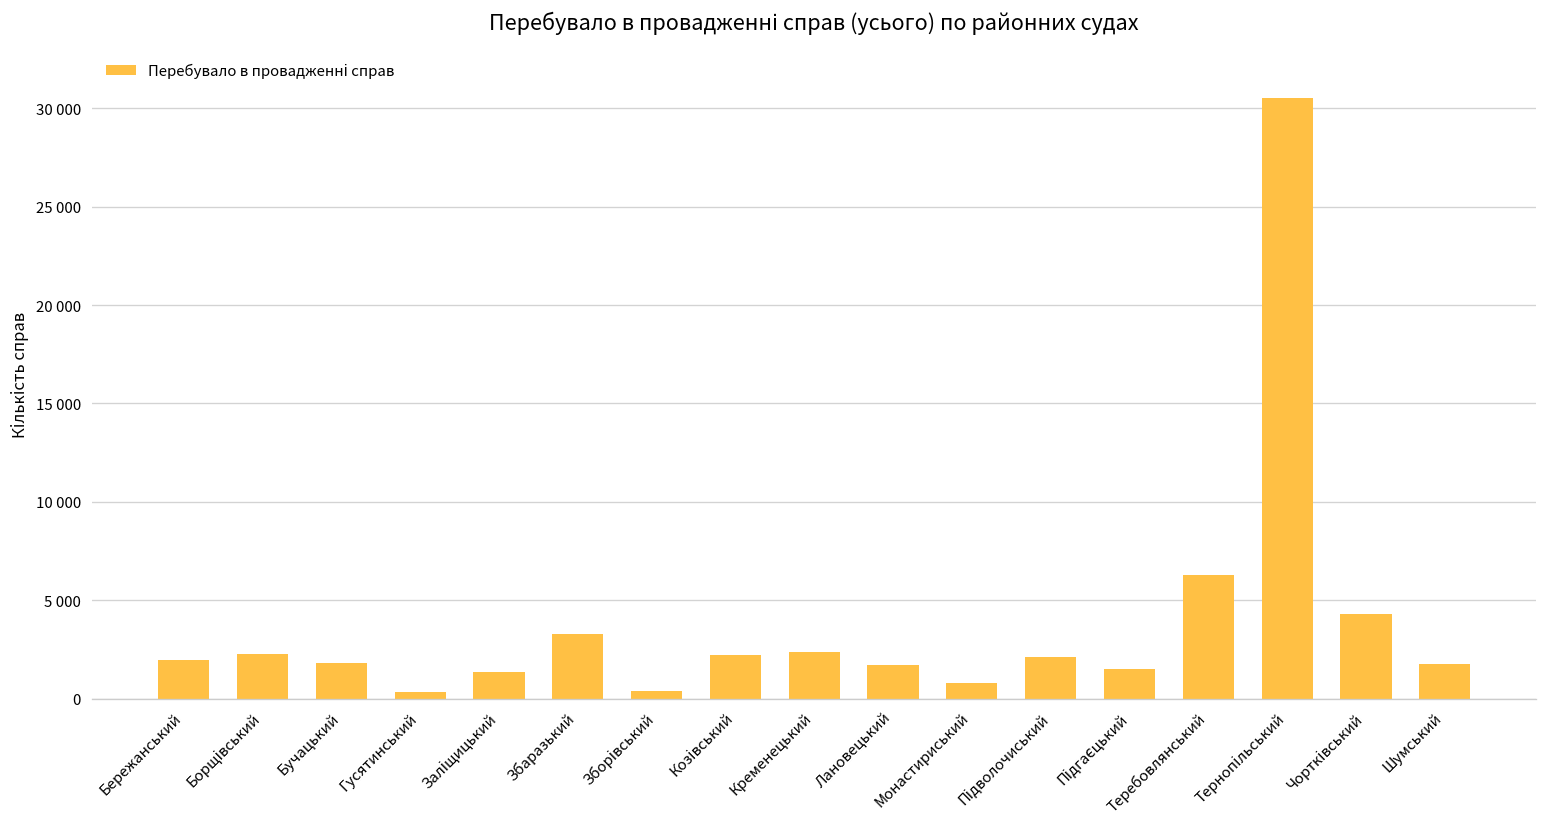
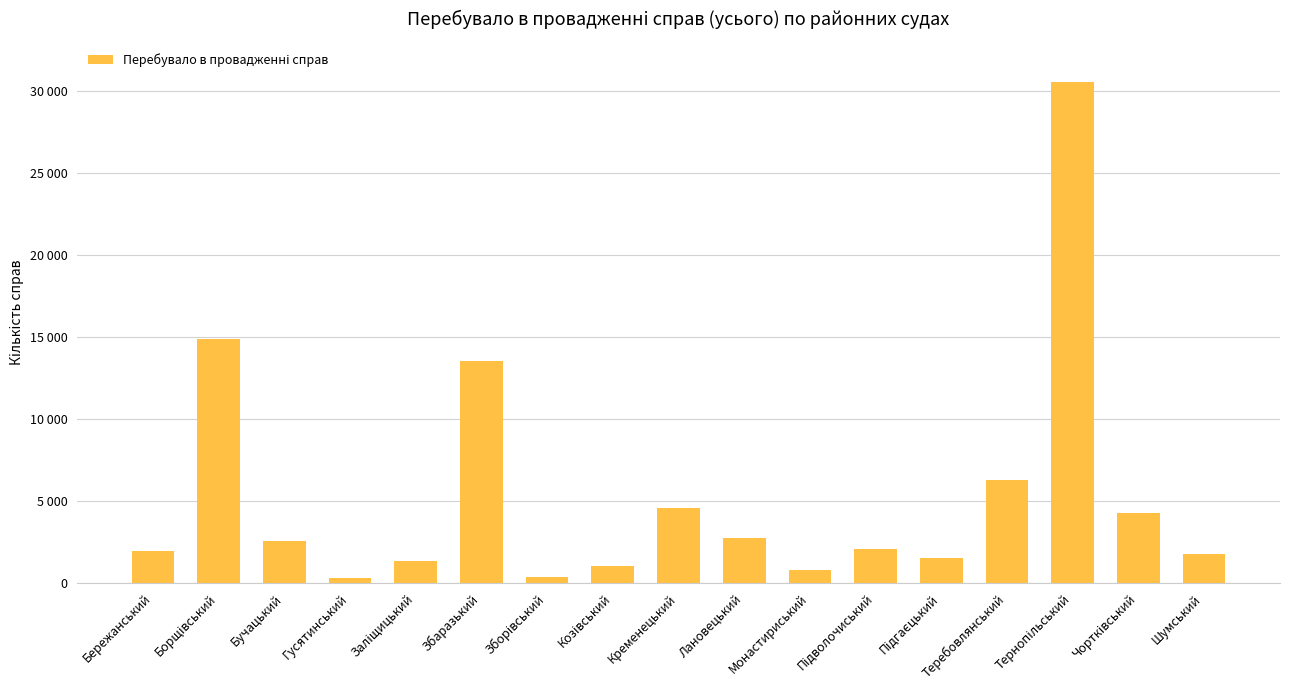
  {
    "Бережанський": 1900,
-   "Борщівський": 2300,
-   "Бучацький": 1800,
+   "Борщівський": 14900,
+   "Бучацький": 2500,
    "Гусятинський": 300,
    "Заліщицький": 1400,
-   "Збаразький": 3300,
+   "Збаразький": 13500,
    "Зборівський": 400,
-   "Козівський": 2200,
-   "Кременецький": 2400,
-   "Лановецький": 1700,
+   "Козівський": 1100,
+   "Кременецький": 4600,
+   "Лановецький": 2700,
    "Монастириський": 800,
    "Підволочиський": 2100,
    "Підгаєцький": 1500,
    "Теребовлянський": 6300,
    "Тернопільський": 30500,
    "Чортківський": 4300,
    "Шумський": 1700
  }
